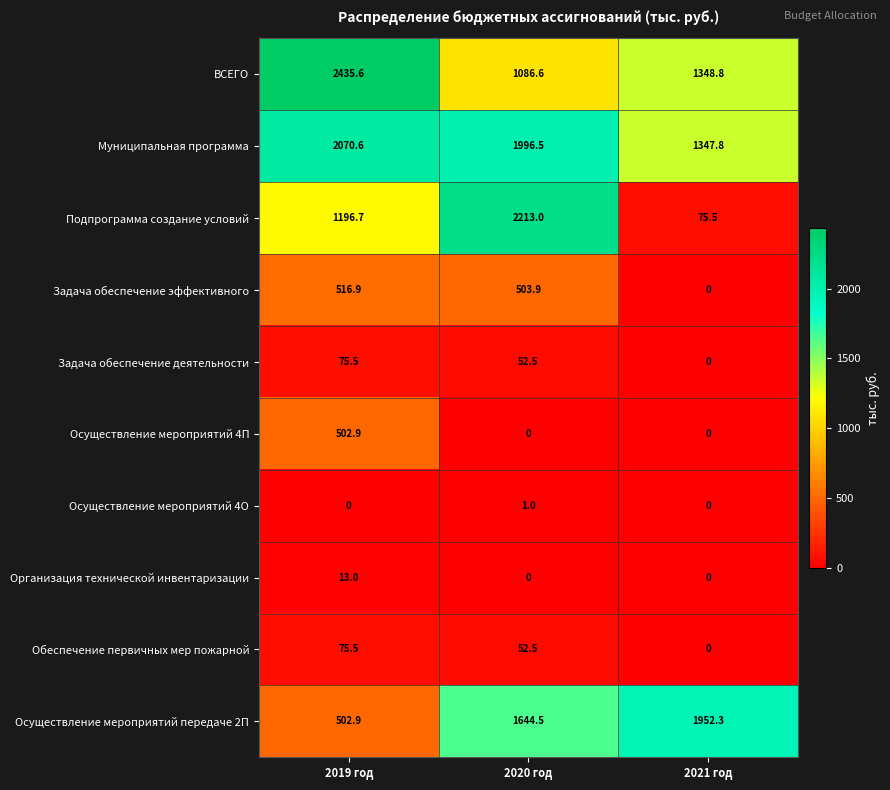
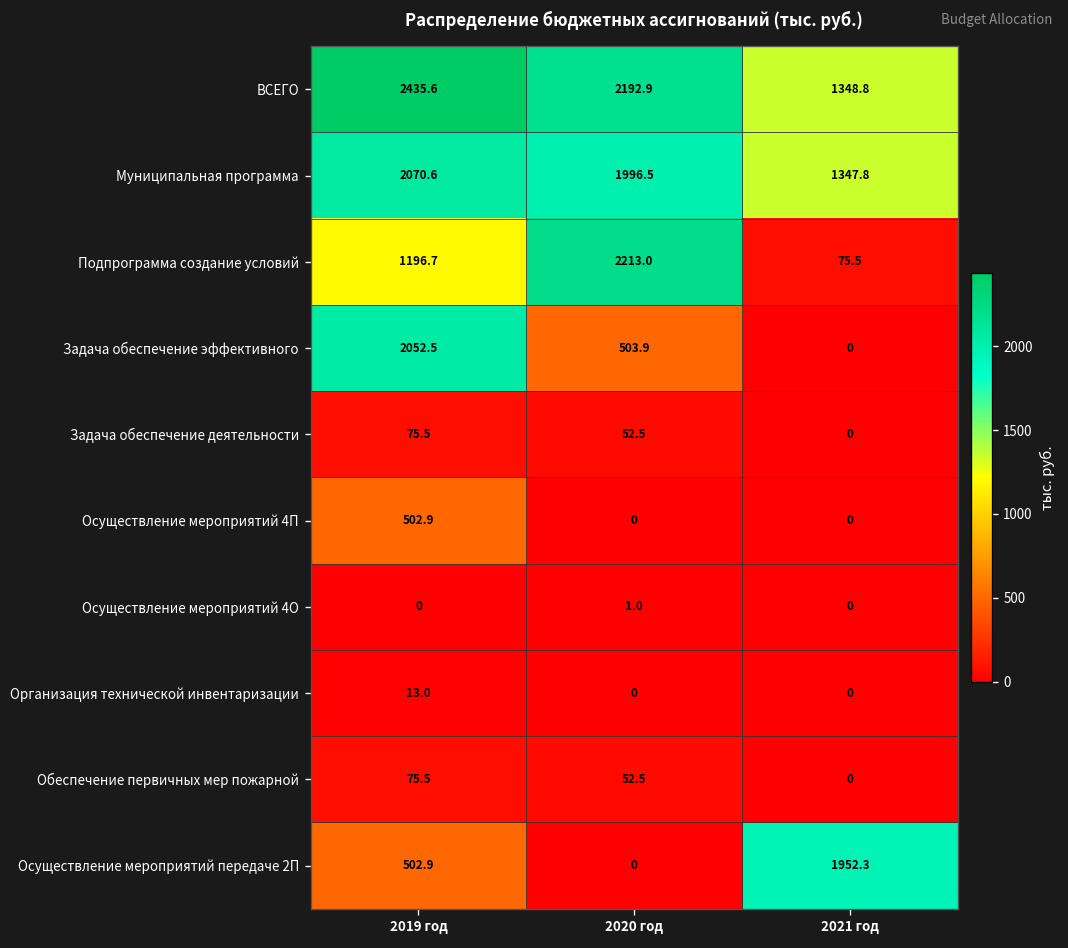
  {
    "ВСЕГО": {
      "2019 год": 2435.6,
-     "2020 год": 1086.6,
+     "2020 год": 2192.9,
      "2021 год": 1348.8
    },
    "Муниципальная программа": {
      "2019 год": 2070.6,
      "2020 год": 1996.5,
      "2021 год": 1347.8
    },
    "Подпрограмма создание условий": {
      "2019 год": 1196.7,
      "2020 год": 2213.0,
      "2021 год": 75.5
    },
    "Задача обеспечение эффективного": {
-     "2019 год": 516.9,
+     "2019 год": 2052.5,
      "2020 год": 503.9,
      "2021 год": 0
    },
    "Задача обеспечение деятельности": {
      "2019 год": 75.5,
      "2020 год": 52.5,
      "2021 год": 0
    },
    "Осуществление мероприятий 4П": {
      "2019 год": 502.9,
      "2020 год": 0,
      "2021 год": 0
    },
    "Осуществление мероприятий 4О": {
      "2019 год": 0,
      "2020 год": 1.0,
      "2021 год": 0
    },
    "Организация технической инвентаризации": {
      "2019 год": 13.0,
      "2020 год": 0,
      "2021 год": 0
    },
    "Обеспечение первичных мер пожарной": {
      "2019 год": 75.5,
      "2020 год": 52.5,
      "2021 год": 0
    },
    "Осуществление мероприятий передаче 2П": {
      "2019 год": 502.9,
-     "2020 год": 1644.5,
+     "2020 год": 0,
      "2021 год": 1952.3
    }
  }
